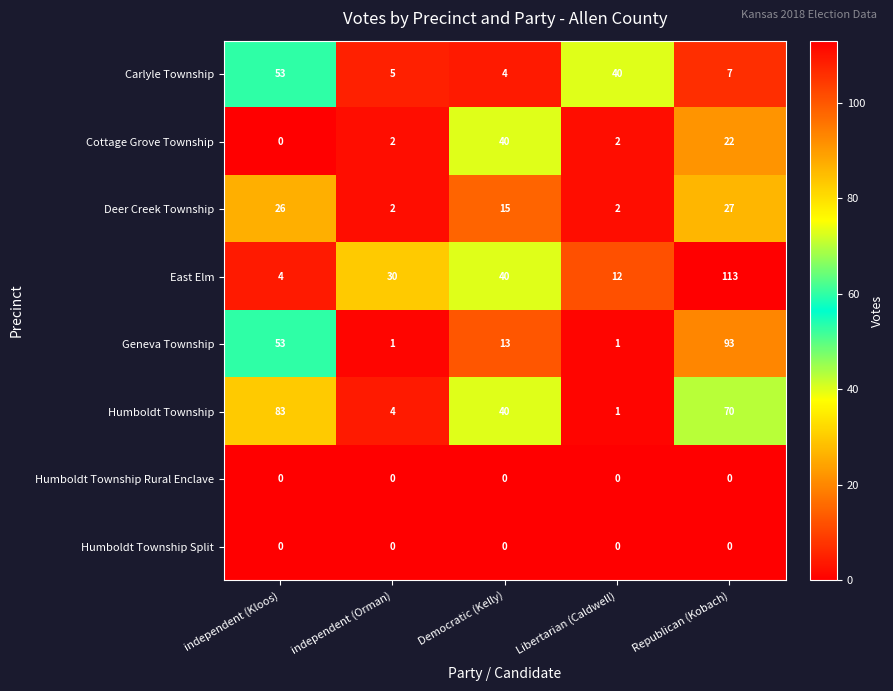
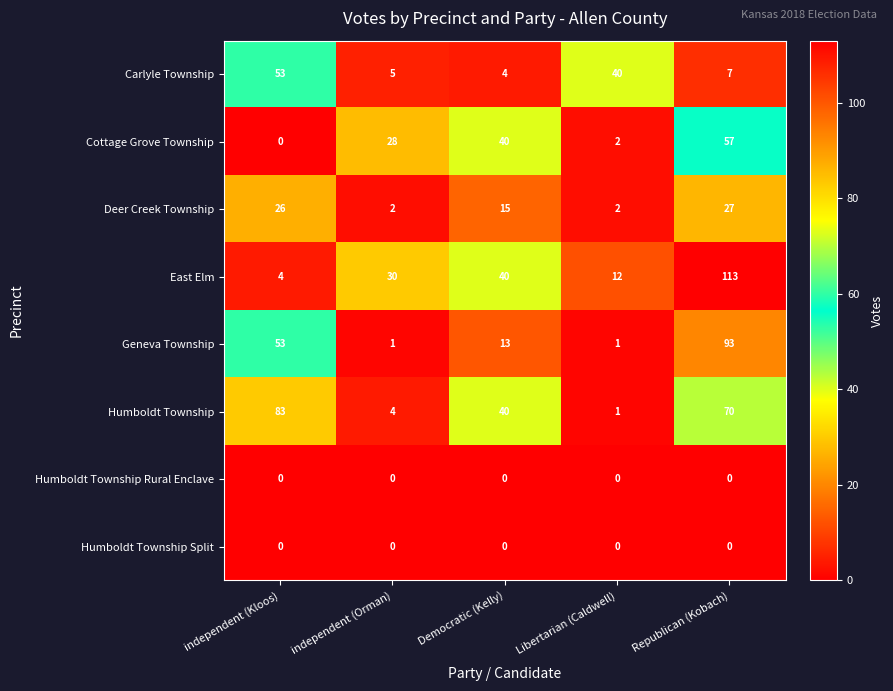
  {
    "Carlyle Township": {
      "independent (Kloos)": 53,
      "independent (Orman)": 5,
      "Democratic (Kelly)": 4,
      "Libertarian (Caldwell)": 40,
      "Republican (Kobach)": 7
    },
    "Cottage Grove Township": {
      "independent (Kloos)": 0,
-     "independent (Orman)": 2,
+     "independent (Orman)": 28,
      "Democratic (Kelly)": 40,
      "Libertarian (Caldwell)": 2,
-     "Republican (Kobach)": 22
+     "Republican (Kobach)": 57
    },
    "Deer Creek Township": {
      "independent (Kloos)": 26,
      "independent (Orman)": 2,
      "Democratic (Kelly)": 15,
      "Libertarian (Caldwell)": 2,
      "Republican (Kobach)": 27
    },
    "East Elm": {
      "independent (Kloos)": 4,
      "independent (Orman)": 30,
      "Democratic (Kelly)": 40,
      "Libertarian (Caldwell)": 12,
      "Republican (Kobach)": 113
    },
    "Geneva Township": {
      "independent (Kloos)": 53,
      "independent (Orman)": 1,
      "Democratic (Kelly)": 13,
      "Libertarian (Caldwell)": 1,
      "Republican (Kobach)": 93
    },
    "Humboldt Township": {
      "independent (Kloos)": 83,
      "independent (Orman)": 4,
      "Democratic (Kelly)": 40,
      "Libertarian (Caldwell)": 1,
      "Republican (Kobach)": 70
    },
    "Humboldt Township Rural Enclave": {
      "independent (Kloos)": 0,
      "independent (Orman)": 0,
      "Democratic (Kelly)": 0,
      "Libertarian (Caldwell)": 0,
      "Republican (Kobach)": 0
    },
    "Humboldt Township Split": {
      "independent (Kloos)": 0,
      "independent (Orman)": 0,
      "Democratic (Kelly)": 0,
      "Libertarian (Caldwell)": 0,
      "Republican (Kobach)": 0
    }
  }
